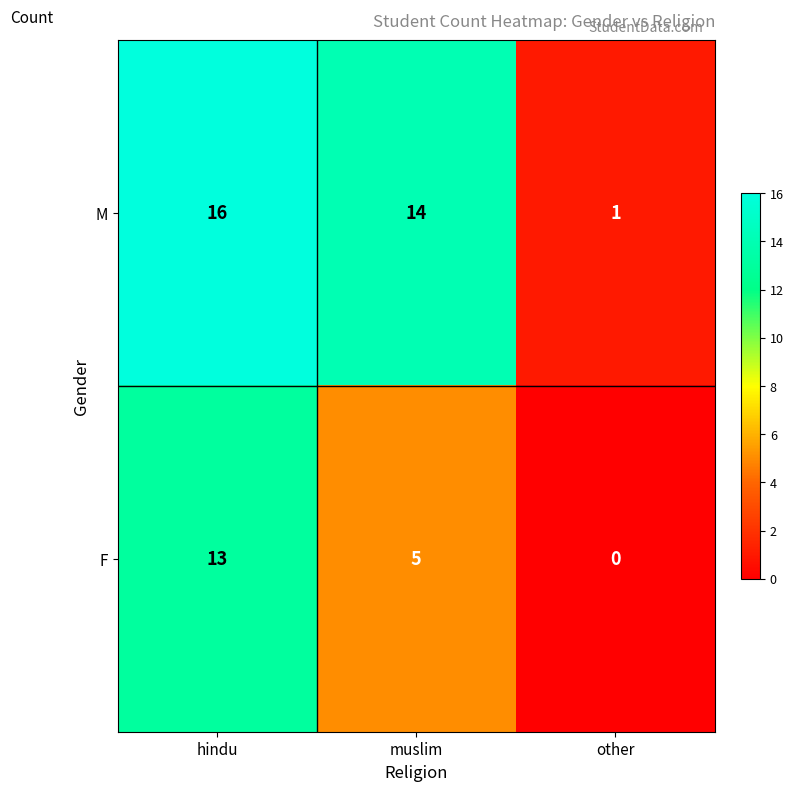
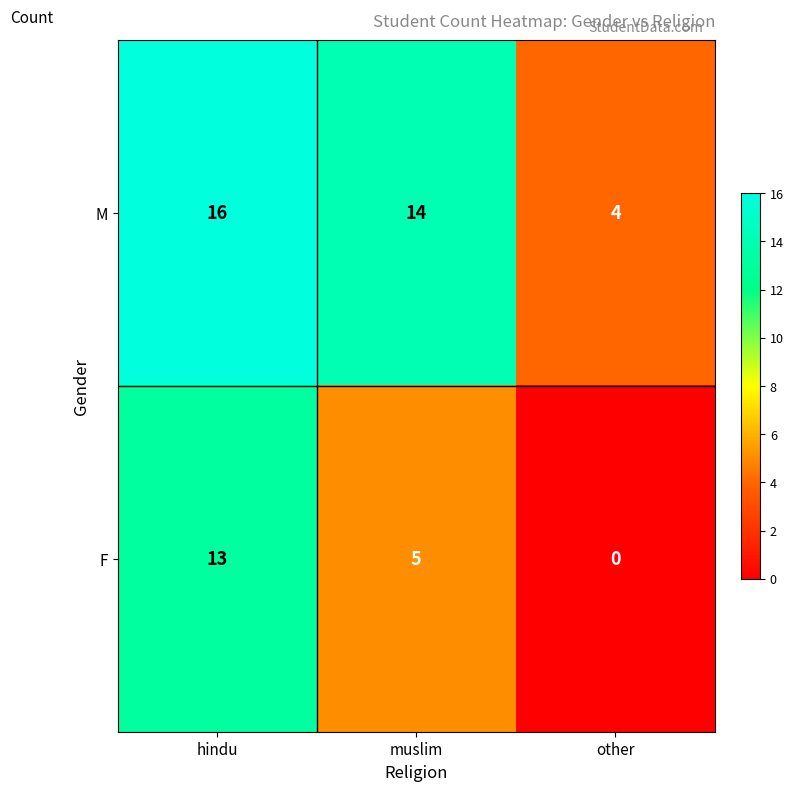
  {
    "M": {
      "hindu": 16,
      "muslim": 14,
-     "other": 1
+     "other": 4
    },
    "F": {
      "hindu": 13,
      "muslim": 5,
      "other": 0
    }
  }
